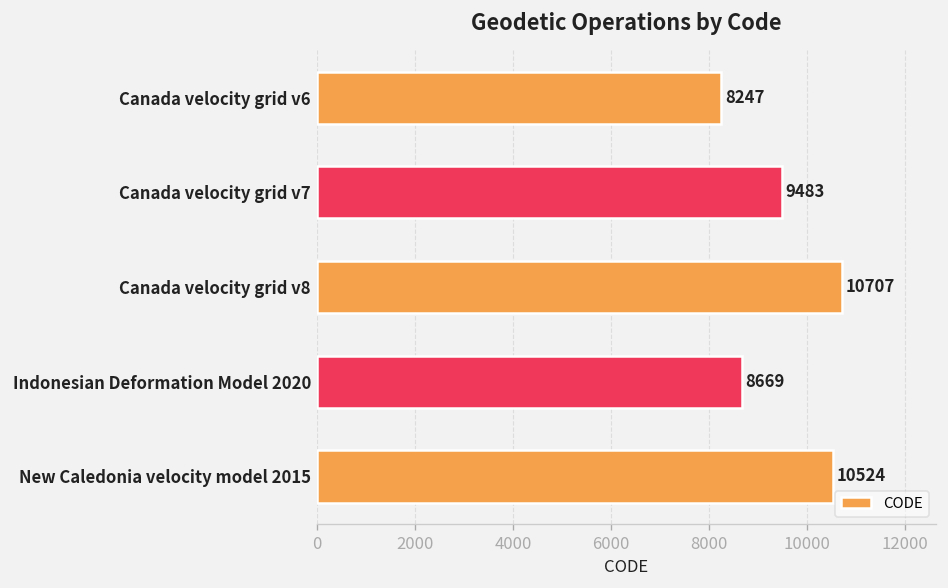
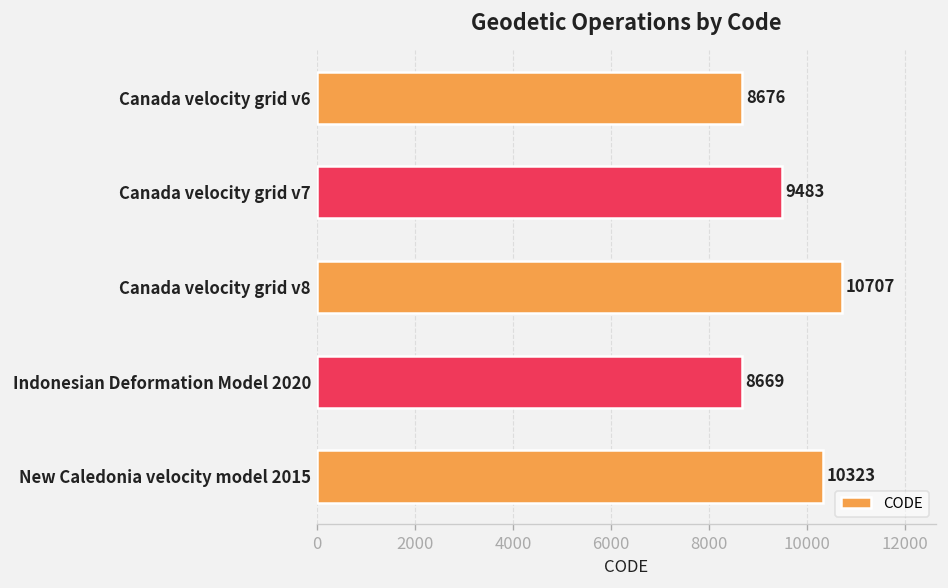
  {
-   "Canada velocity grid v6": 8247,
+   "Canada velocity grid v6": 8676,
    "Canada velocity grid v7": 9483,
    "Canada velocity grid v8": 10707,
    "Indonesian Deformation Model 2020": 8669,
-   "New Caledonia velocity model 2015": 10524
+   "New Caledonia velocity model 2015": 10323
  }
